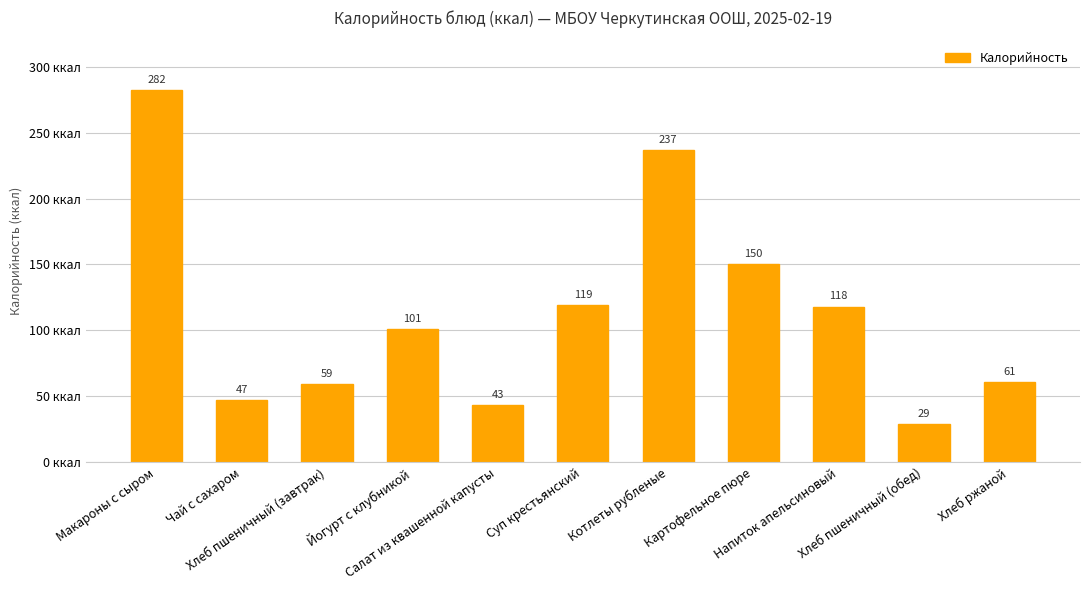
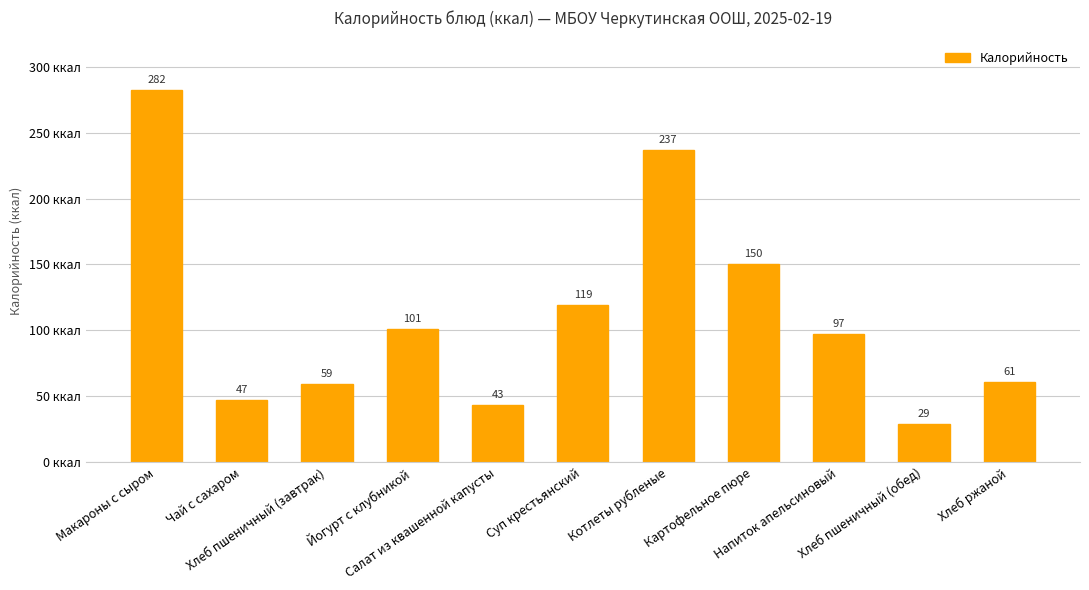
  {
    "Макароны с сыром": 282,
    "Чай с сахаром": 47,
    "Хлеб пшеничный (завтрак)": 59,
    "Йогурт с клубникой": 101,
    "Салат из квашенной капусты": 43,
    "Суп крестьянский": 119,
    "Котлеты рубленые": 237,
    "Картофельное пюре": 150,
-   "Напиток апельсиновый": 118,
+   "Напиток апельсиновый": 97,
    "Хлеб пшеничный (обед)": 29,
    "Хлеб ржаной": 61
  }
